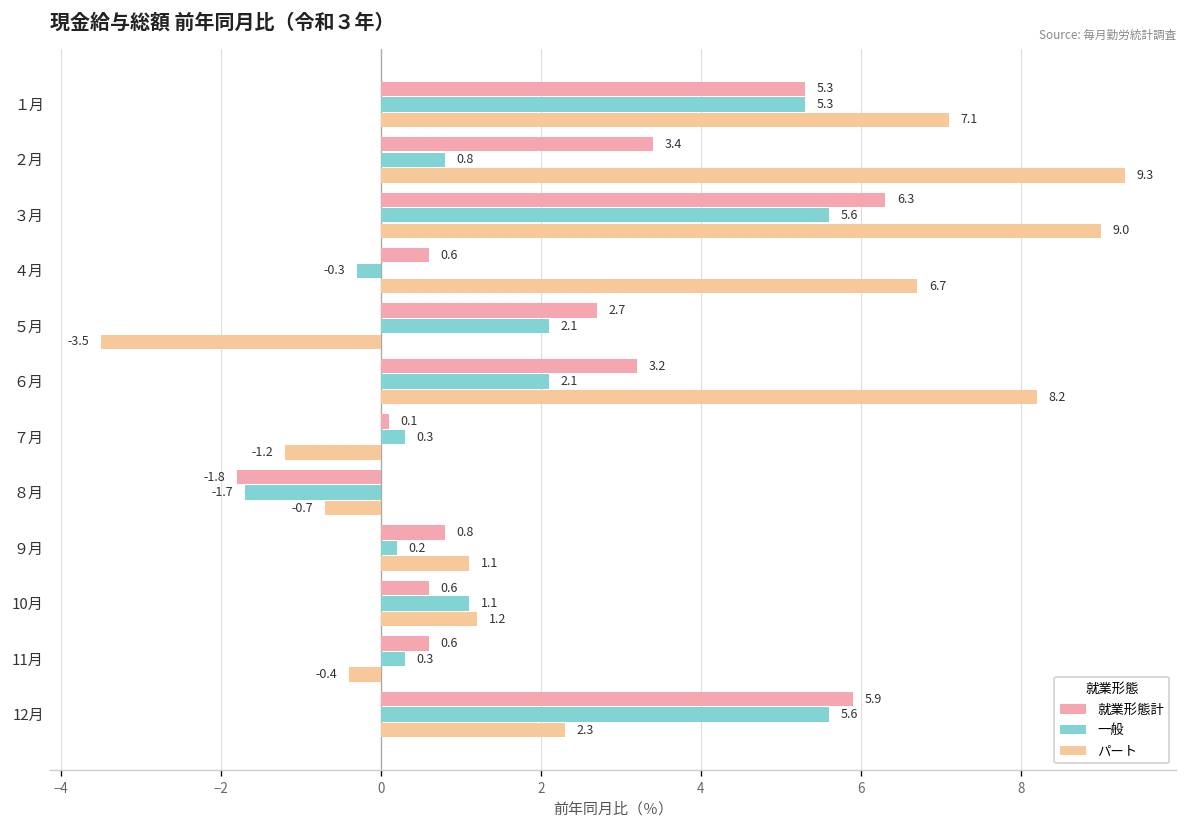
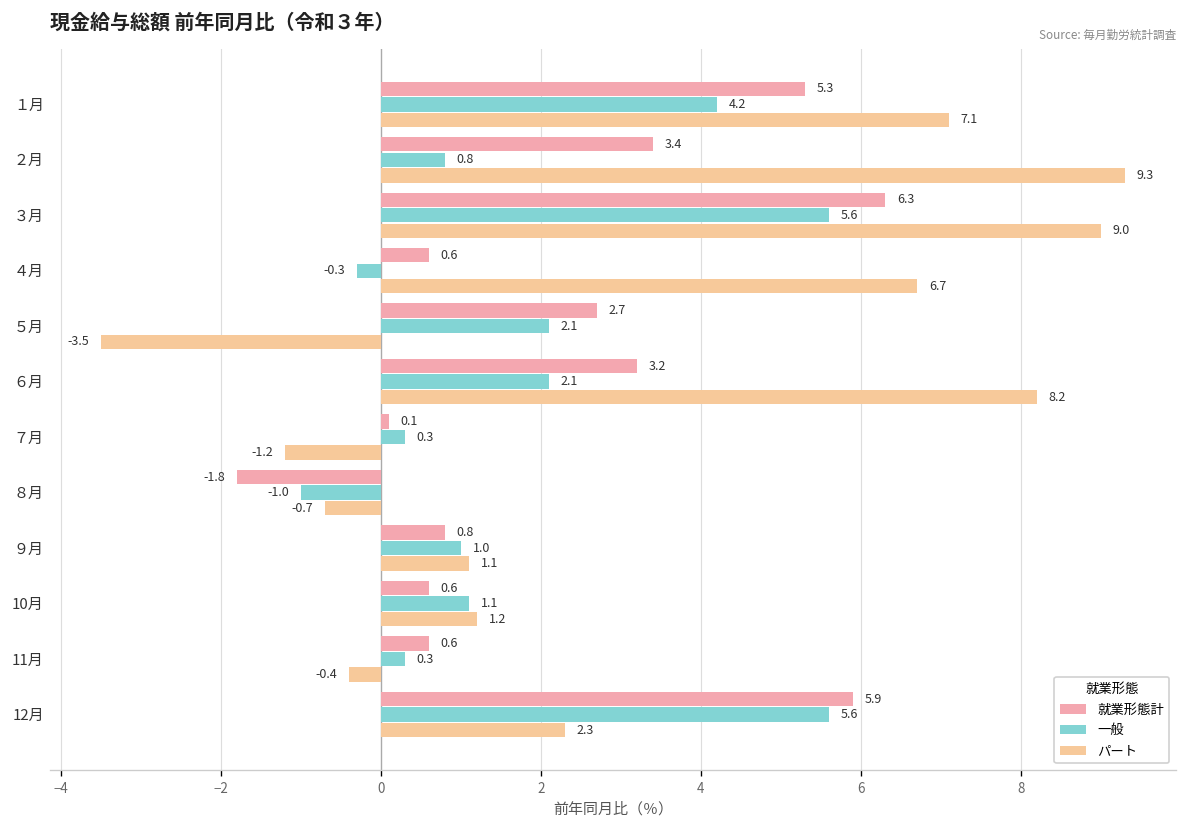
  {
    "一般": {
-     "１月": 5.3,
+     "１月": 4.2,
      "２月": 0.8,
      "３月": 5.6,
      "４月": -0.3,
      "５月": 2.1,
      "６月": 2.1,
      "７月": 0.3,
-     "８月": -1.7,
-     "９月": 0.2,
+     "８月": -1.0,
+     "９月": 1.0,
      "10月": 1.1,
      "11月": 0.3,
      "12月": 5.6
    }
  }
